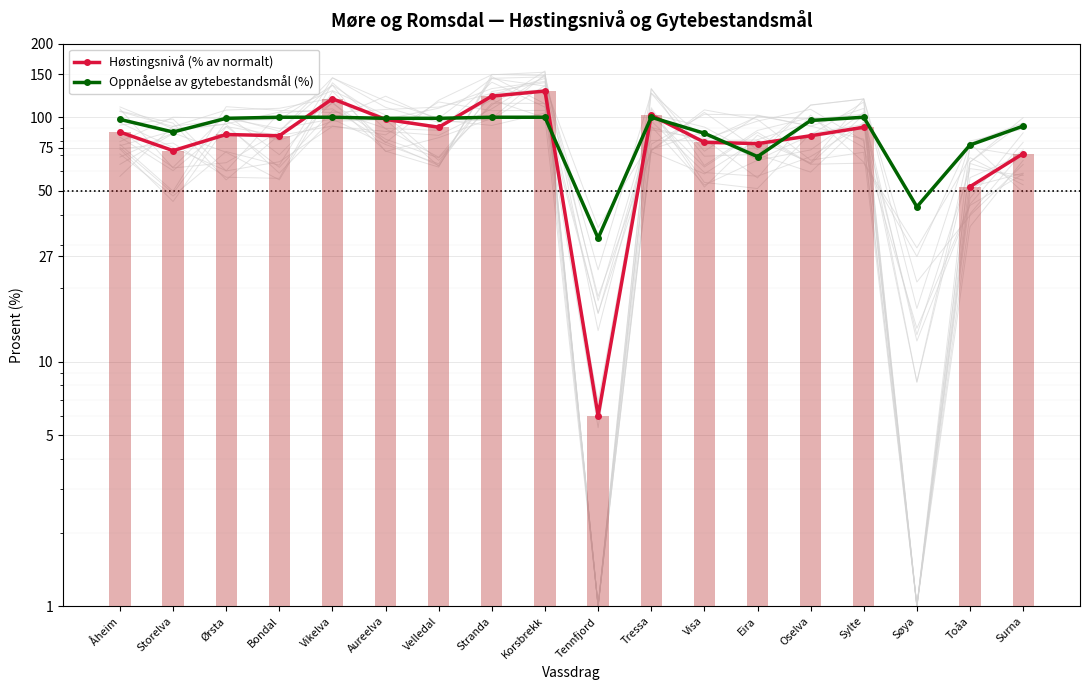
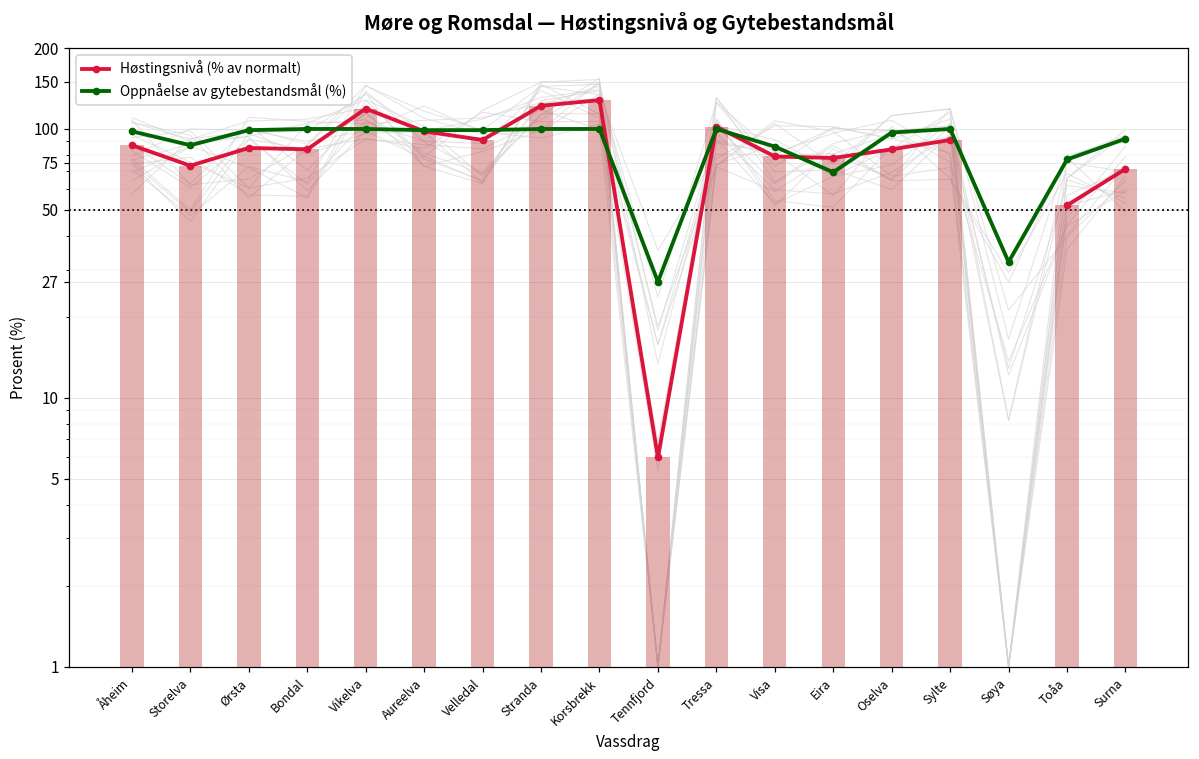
  {
    "Oppnåelse av gytebestandsmål (%)": {
      "Åheim": 98,
-     "Tennfjord": 32,
-     "Søya": 43,
+     "Tennfjord": 27,
+     "Søya": 32,
      "Surna": 92
    }
  }
